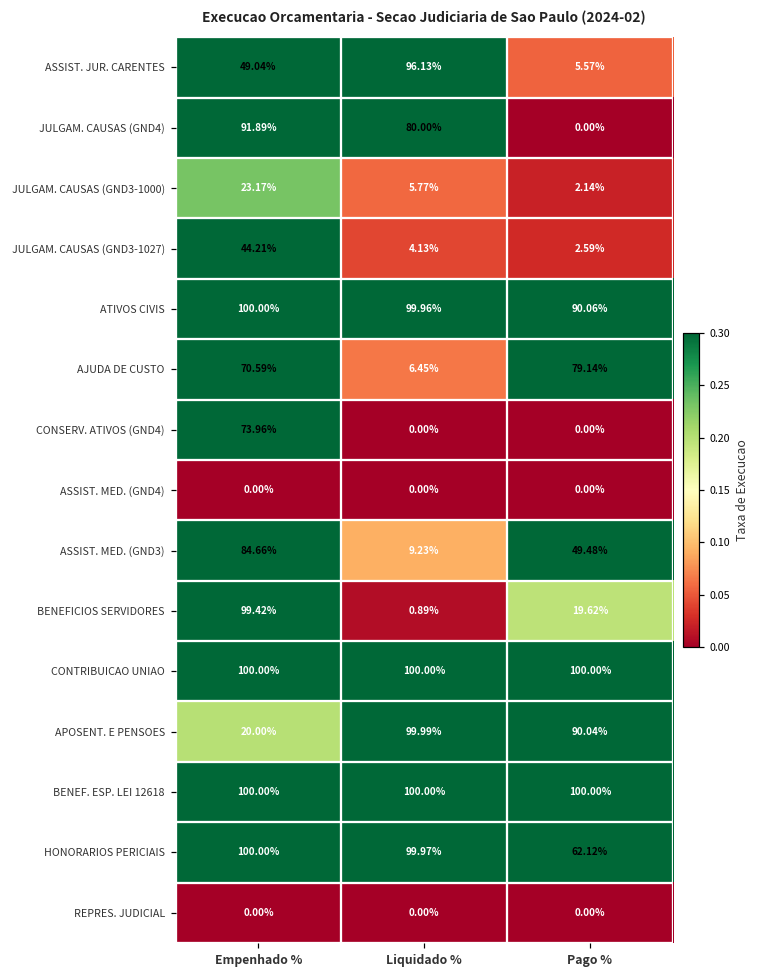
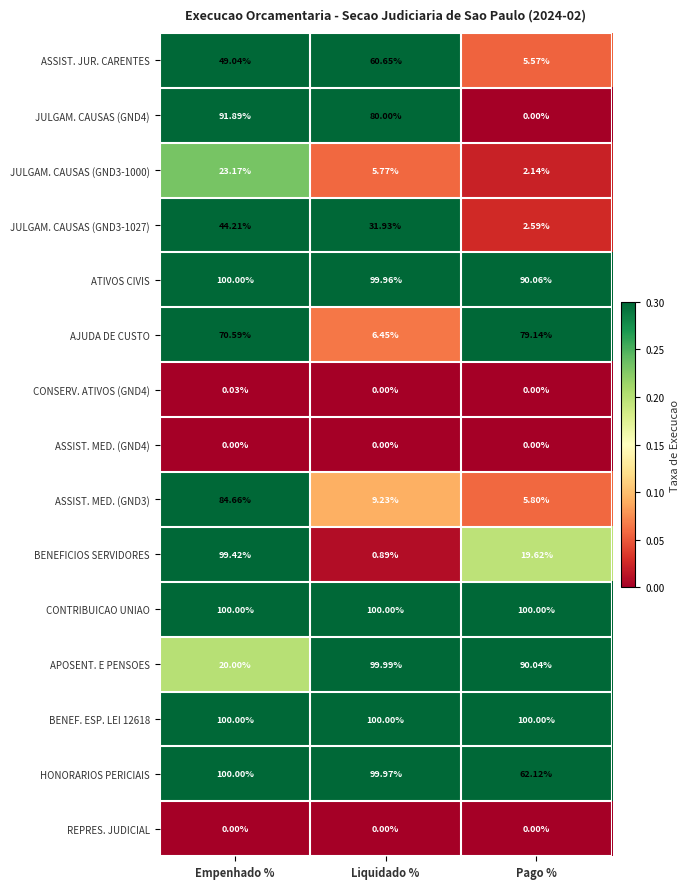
  {
    "ASSIST. JUR. CARENTES": {
      "Empenhado %": "49.04%",
-     "Liquidado %": "96.13%",
+     "Liquidado %": "60.65%",
      "Pago %": "5.57%"
    },
    "JULGAM. CAUSAS (GND4)": {
      "Empenhado %": "91.89%",
      "Liquidado %": "80.00%",
      "Pago %": "0.00%"
    },
    "JULGAM. CAUSAS (GND3-1000)": {
      "Empenhado %": "23.17%",
      "Liquidado %": "5.77%",
      "Pago %": "2.14%"
    },
    "JULGAM. CAUSAS (GND3-1027)": {
      "Empenhado %": "44.21%",
-     "Liquidado %": "4.13%",
+     "Liquidado %": "31.93%",
      "Pago %": "2.59%"
    },
    "ATIVOS CIVIS": {
      "Empenhado %": "100.00%",
      "Liquidado %": "99.96%",
      "Pago %": "90.06%"
    },
    "AJUDA DE CUSTO": {
      "Empenhado %": "70.59%",
      "Liquidado %": "6.45%",
      "Pago %": "79.14%"
    },
    "CONSERV. ATIVOS (GND4)": {
-     "Empenhado %": "73.96%",
+     "Empenhado %": "0.03%",
      "Liquidado %": "0.00%",
      "Pago %": "0.00%"
    },
    "ASSIST. MED. (GND4)": {
      "Empenhado %": "0.00%",
      "Liquidado %": "0.00%",
      "Pago %": "0.00%"
    },
    "ASSIST. MED. (GND3)": {
      "Empenhado %": "84.66%",
      "Liquidado %": "9.23%",
-     "Pago %": "49.48%"
+     "Pago %": "5.80%"
    },
    "BENEFICIOS SERVIDORES": {
      "Empenhado %": "99.42%",
      "Liquidado %": "0.89%",
      "Pago %": "19.62%"
    },
    "CONTRIBUICAO UNIAO": {
      "Empenhado %": "100.00%",
      "Liquidado %": "100.00%",
      "Pago %": "100.00%"
    },
    "APOSENT. E PENSOES": {
      "Empenhado %": "20.00%",
      "Liquidado %": "99.99%",
      "Pago %": "90.04%"
    },
    "BENEF. ESP. LEI 12618": {
      "Empenhado %": "100.00%",
      "Liquidado %": "100.00%",
      "Pago %": "100.00%"
    },
    "HONORARIOS PERICIAIS": {
      "Empenhado %": "100.00%",
      "Liquidado %": "99.97%",
      "Pago %": "62.12%"
    },
    "REPRES. JUDICIAL": {
      "Empenhado %": "0.00%",
      "Liquidado %": "0.00%",
      "Pago %": "0.00%"
    }
  }
